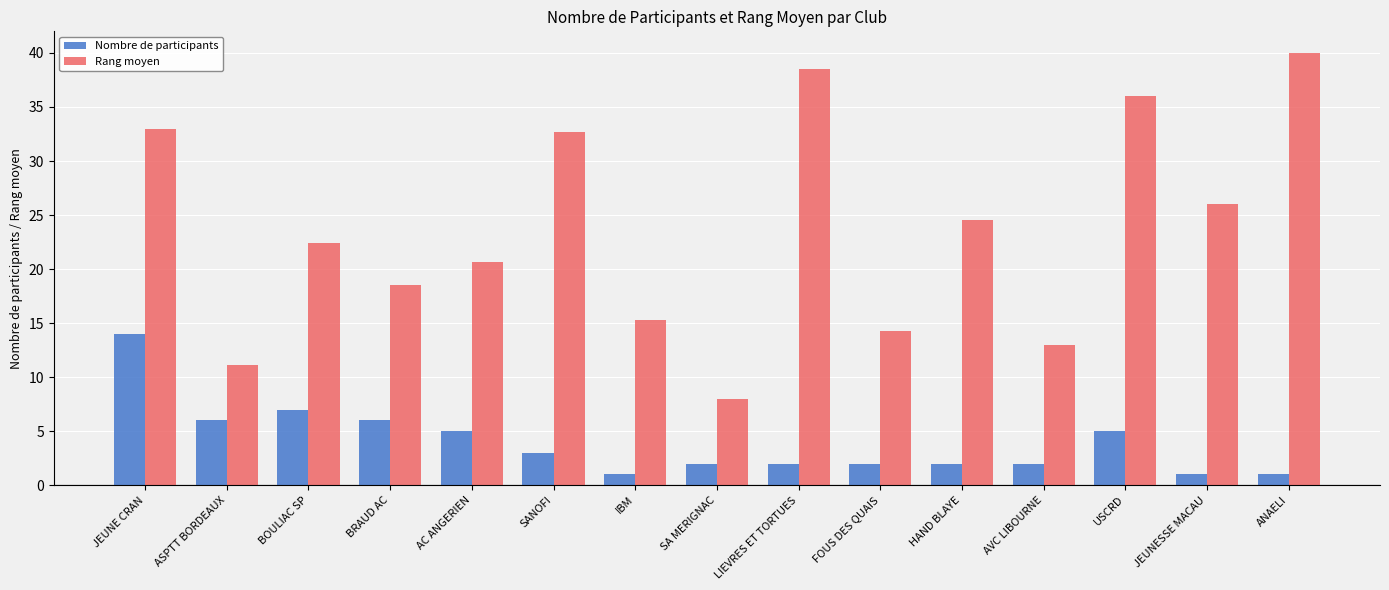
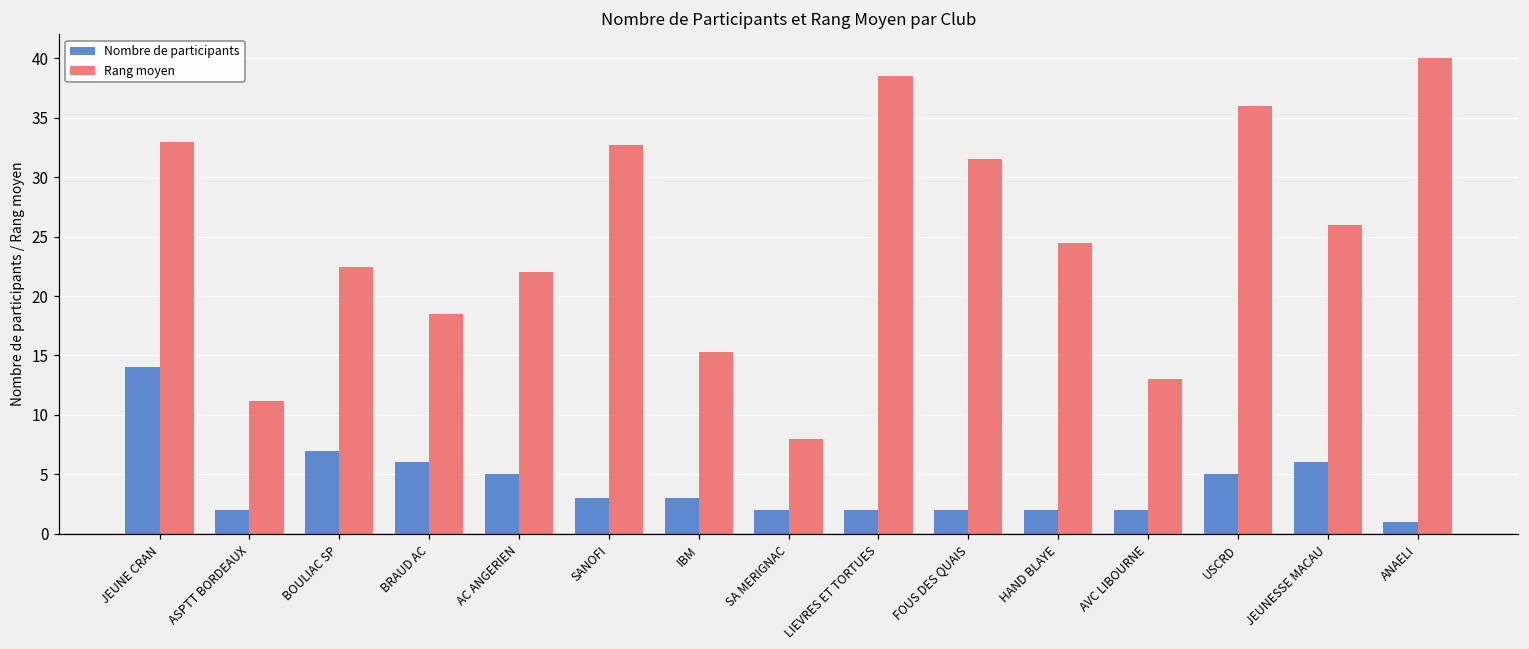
  {
    "Nombre de participants": {
      "JEUNE CRAN": 14,
-     "ASPTT BORDEAUX": 6,
+     "ASPTT BORDEAUX": 2,
      "BOULIAC SP": 7,
      "BRAUD AC": 6,
      "AC ANGERIEN": 5,
      "SANOFI": 3,
-     "IBM": 1,
+     "IBM": 3,
      "SA MERIGNAC": 2,
      "LIEVRES ET TORTUES": 2,
      "FOUS DES QUAIS": 2,
      "HAND BLAYE": 2,
      "AVC LIBOURNE": 2,
      "USCRD": 5,
-     "JEUNESSE MACAU": 1,
+     "JEUNESSE MACAU": 6,
      "ANAELI": 1
    },
    "Rang moyen": {
      "JEUNE CRAN": 33.0,
      "ASPTT BORDEAUX": 11.2,
      "BOULIAC SP": 22.4,
      "BRAUD AC": 18.5,
-     "AC ANGERIEN": 20.7,
+     "AC ANGERIEN": 22.0,
      "SANOFI": 32.7,
      "IBM": 15.3,
      "SA MERIGNAC": 8.0,
      "LIEVRES ET TORTUES": 38.5,
-     "FOUS DES QUAIS": 14.3,
+     "FOUS DES QUAIS": 31.5,
      "HAND BLAYE": 24.5,
      "AVC LIBOURNE": 13.0,
      "USCRD": 36.0,
      "JEUNESSE MACAU": 26.0,
      "ANAELI": 40.0
    }
  }
